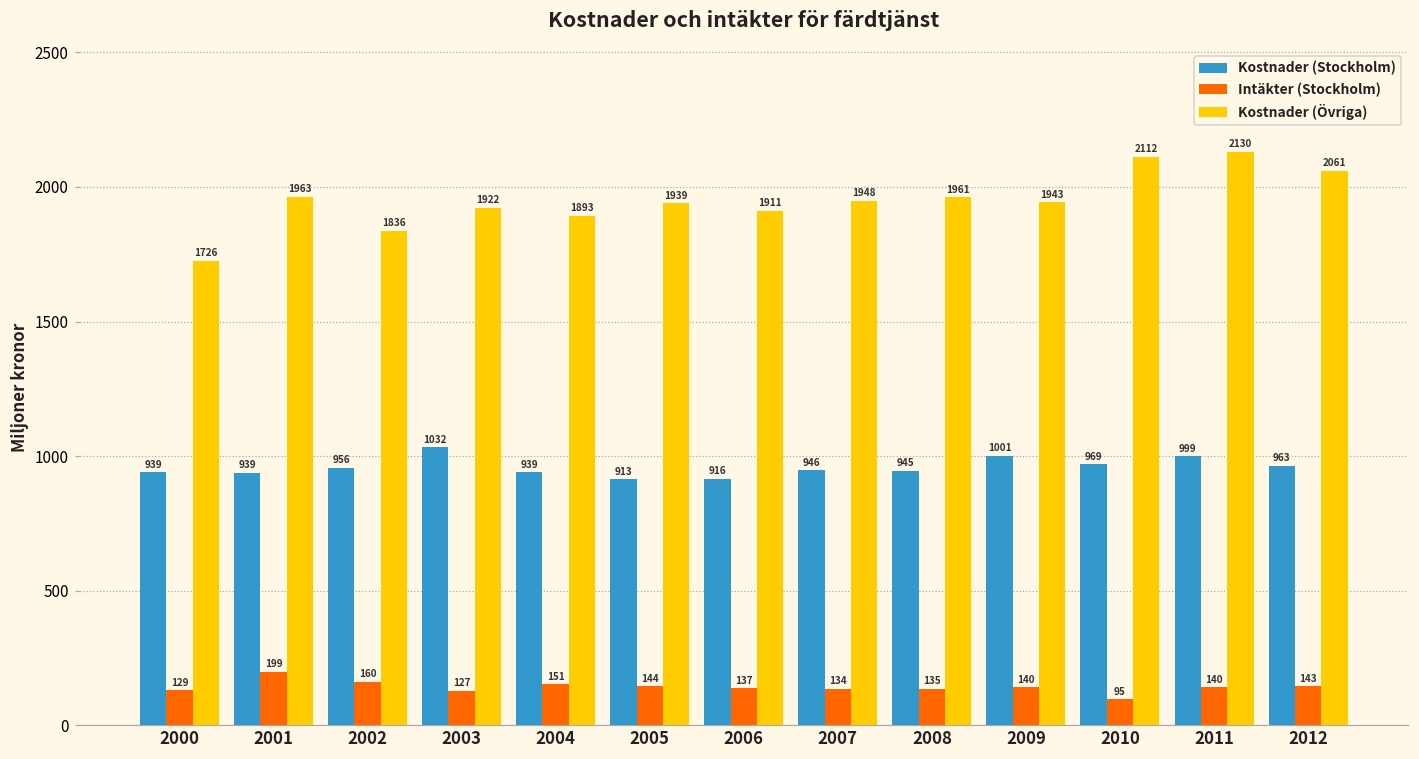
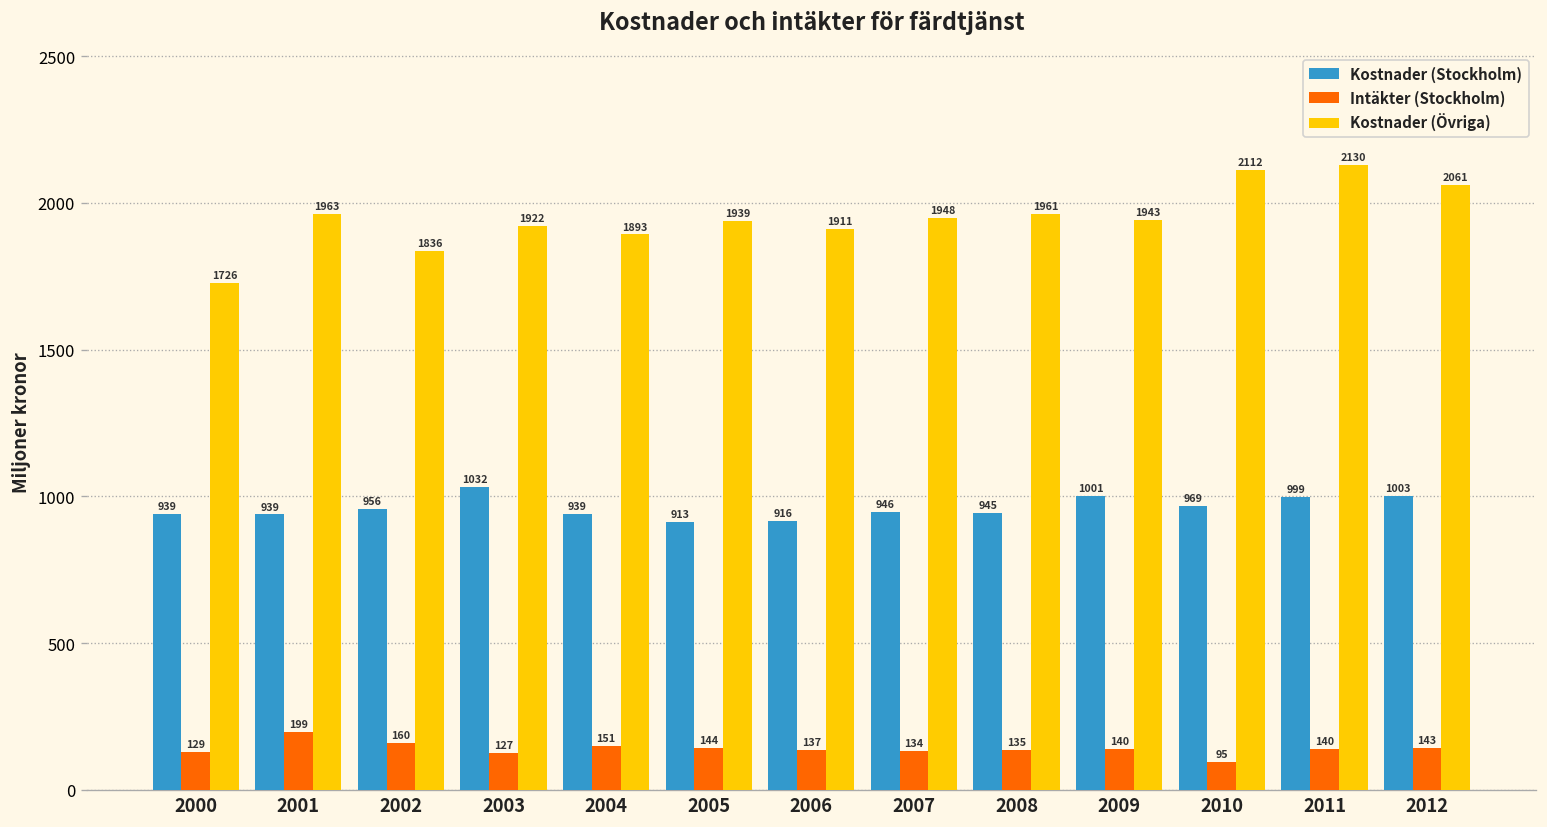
  {
    "Kostnader (Stockholm)": {
      "2000": 939,
      "2001": 939,
      "2002": 956,
      "2003": 1032,
      "2004": 939,
      "2005": 913,
      "2006": 916,
      "2007": 946,
      "2008": 945,
      "2009": 1001,
      "2010": 969,
      "2011": 999,
-     "2012": 963
+     "2012": 1003
    },
    "Intäkter (Stockholm)": {
      "2000": 129,
      "2001": 199,
      "2002": 160,
      "2003": 127,
      "2004": 151,
      "2005": 144,
      "2006": 137,
      "2007": 134,
      "2008": 135,
      "2009": 140,
      "2010": 95,
      "2011": 140,
      "2012": 143
    },
    "Kostnader (Övriga)": {
      "2000": 1726,
      "2001": 1963,
      "2002": 1836,
      "2003": 1922,
      "2004": 1893,
      "2005": 1939,
      "2006": 1911,
      "2007": 1948,
      "2008": 1961,
      "2009": 1943,
      "2010": 2112,
      "2011": 2130,
      "2012": 2061
    }
  }
